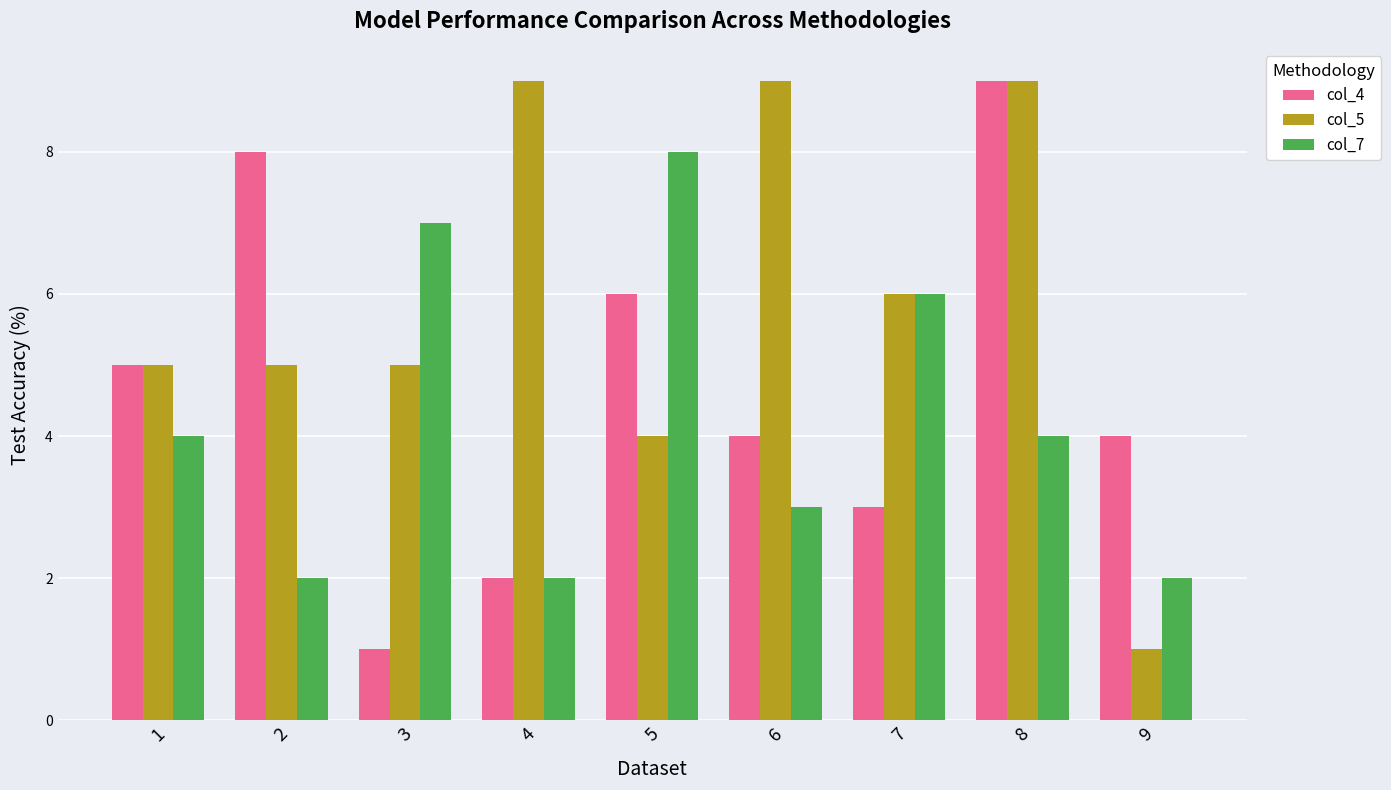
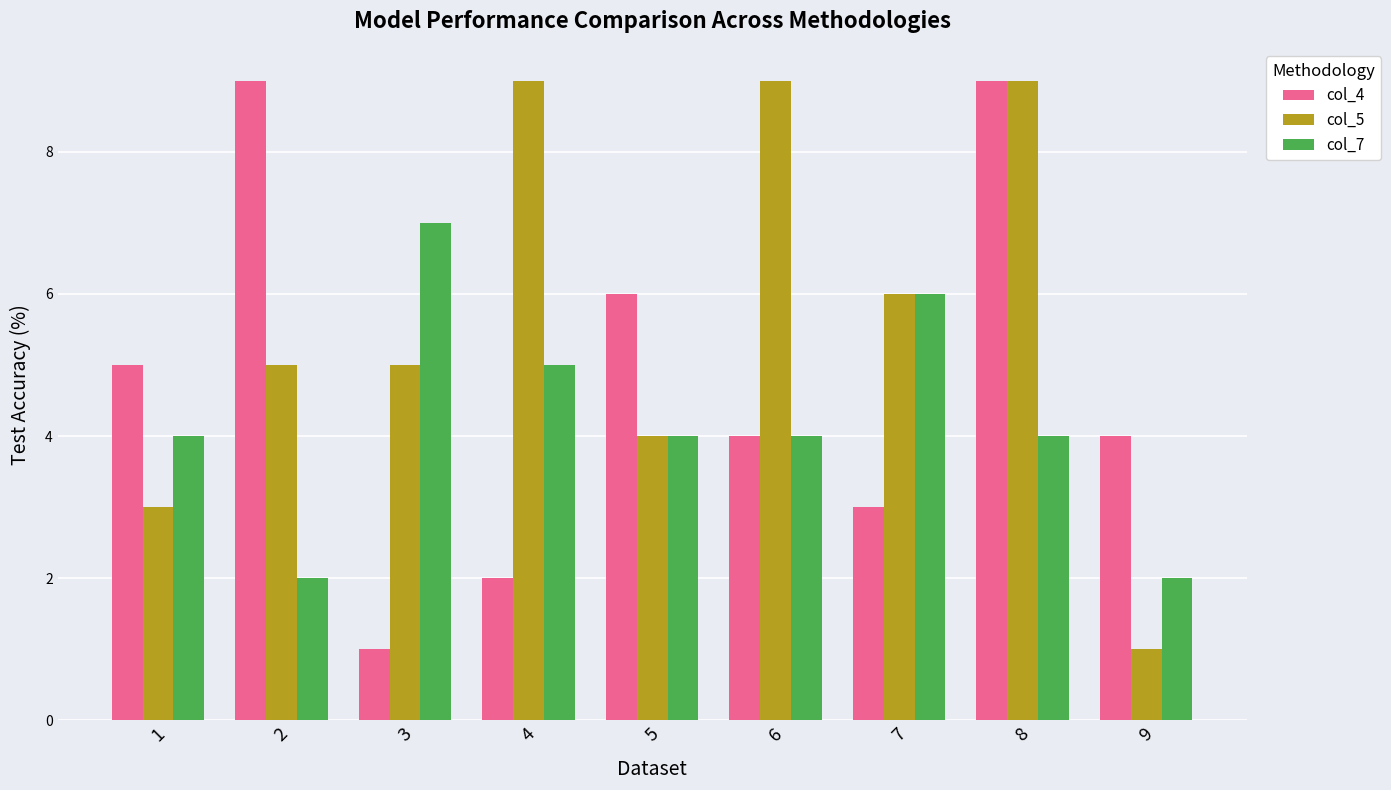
  {
    "col_4": {
      "1": 5,
-     "2": 8,
+     "2": 9,
      "3": 1,
      "4": 2,
      "5": 6,
      "6": 4,
      "7": 3,
      "8": 9,
      "9": 4
    },
    "col_5": {
-     "1": 5,
+     "1": 3,
      "2": 5,
      "3": 5,
      "4": 9,
      "5": 4,
      "6": 9,
      "7": 6,
      "8": 9,
      "9": 1
    },
    "col_7": {
      "1": 4,
      "2": 2,
      "3": 7,
-     "4": 2,
-     "5": 8,
-     "6": 3,
+     "4": 5,
+     "5": 4,
+     "6": 4,
      "7": 6,
      "8": 4,
      "9": 2
    }
  }
